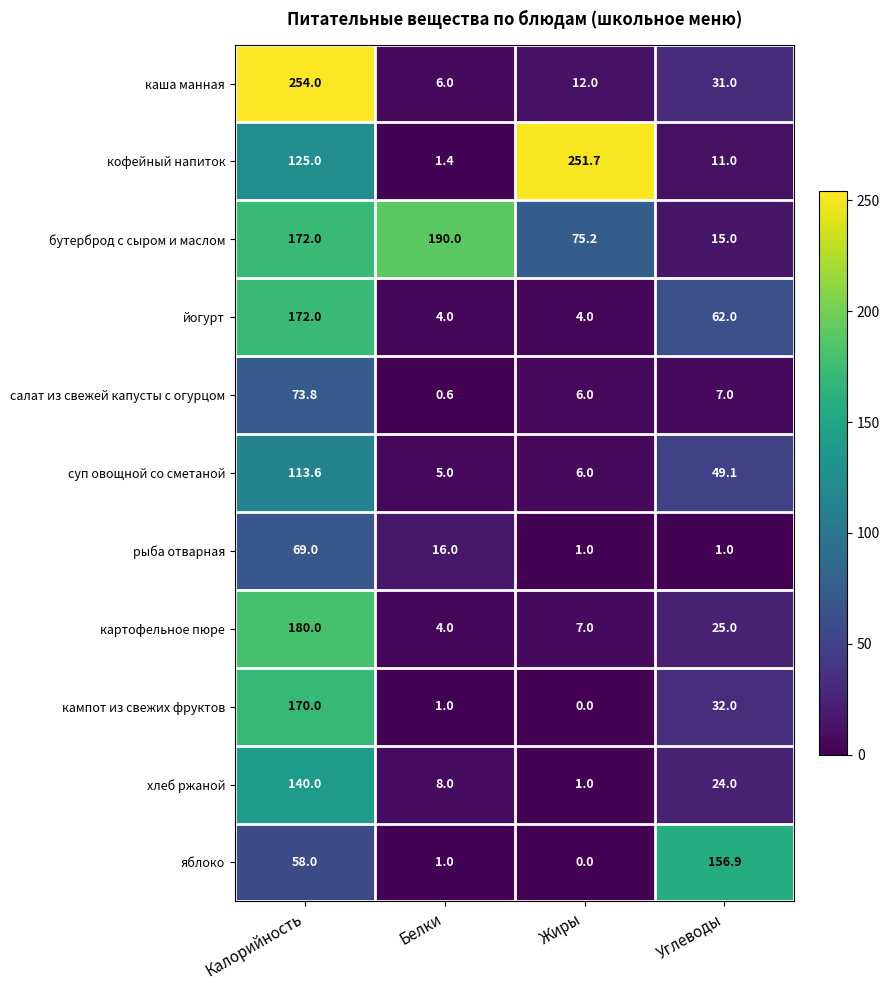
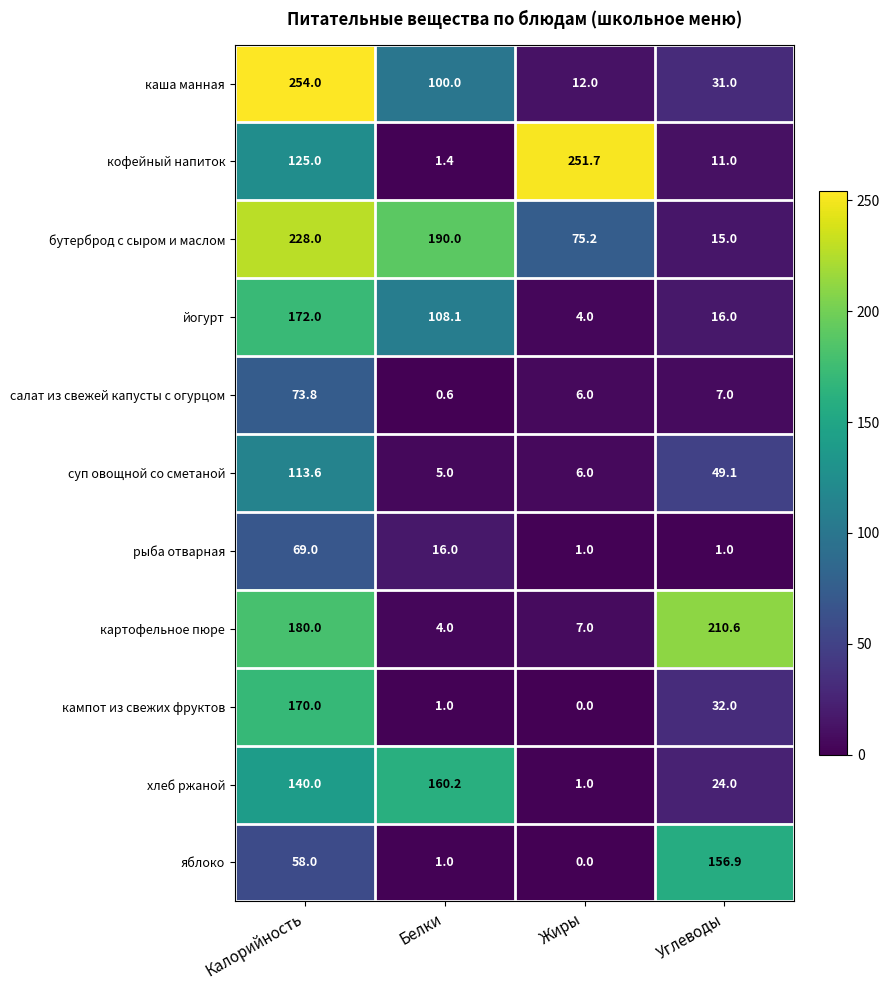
  {
    "каша манная": {
      "Калорийность": 254.0,
-     "Белки": 6.0,
+     "Белки": 100.0,
      "Жиры": 12.0,
      "Углеводы": 31.0
    },
    "кофейный напиток": {
      "Калорийность": 125.0,
      "Белки": 1.4,
      "Жиры": 251.7,
      "Углеводы": 11.0
    },
    "бутерброд с сыром и маслом": {
-     "Калорийность": 172.0,
+     "Калорийность": 228.0,
      "Белки": 190.0,
      "Жиры": 75.2,
      "Углеводы": 15.0
    },
    "йогурт": {
      "Калорийность": 172.0,
-     "Белки": 4.0,
+     "Белки": 108.1,
      "Жиры": 4.0,
-     "Углеводы": 62.0
+     "Углеводы": 16.0
    },
    "салат из свежей капусты с огурцом": {
      "Калорийность": 73.8,
      "Белки": 0.6,
      "Жиры": 6.0,
      "Углеводы": 7.0
    },
    "суп овощной со сметаной": {
      "Калорийность": 113.6,
      "Белки": 5.0,
      "Жиры": 6.0,
      "Углеводы": 49.1
    },
    "рыба отварная": {
      "Калорийность": 69.0,
      "Белки": 16.0,
      "Жиры": 1.0,
      "Углеводы": 1.0
    },
    "картофельное пюре": {
      "Калорийность": 180.0,
      "Белки": 4.0,
      "Жиры": 7.0,
-     "Углеводы": 25.0
+     "Углеводы": 210.6
    },
    "кампот из свежих фруктов": {
      "Калорийность": 170.0,
      "Белки": 1.0,
      "Жиры": 0.0,
      "Углеводы": 32.0
    },
    "хлеб ржаной": {
      "Калорийность": 140.0,
-     "Белки": 8.0,
+     "Белки": 160.2,
      "Жиры": 1.0,
      "Углеводы": 24.0
    },
    "яблоко": {
      "Калорийность": 58.0,
      "Белки": 1.0,
      "Жиры": 0.0,
      "Углеводы": 156.9
    }
  }
